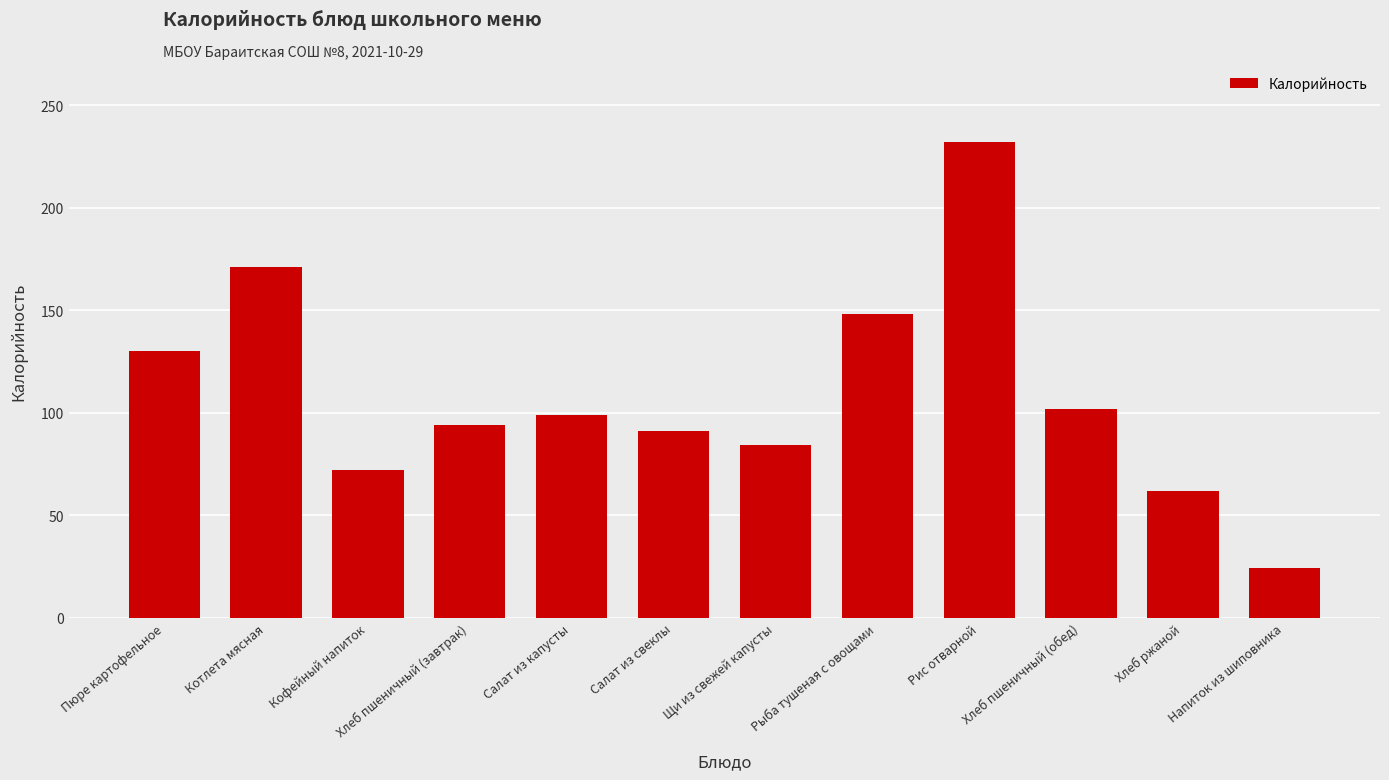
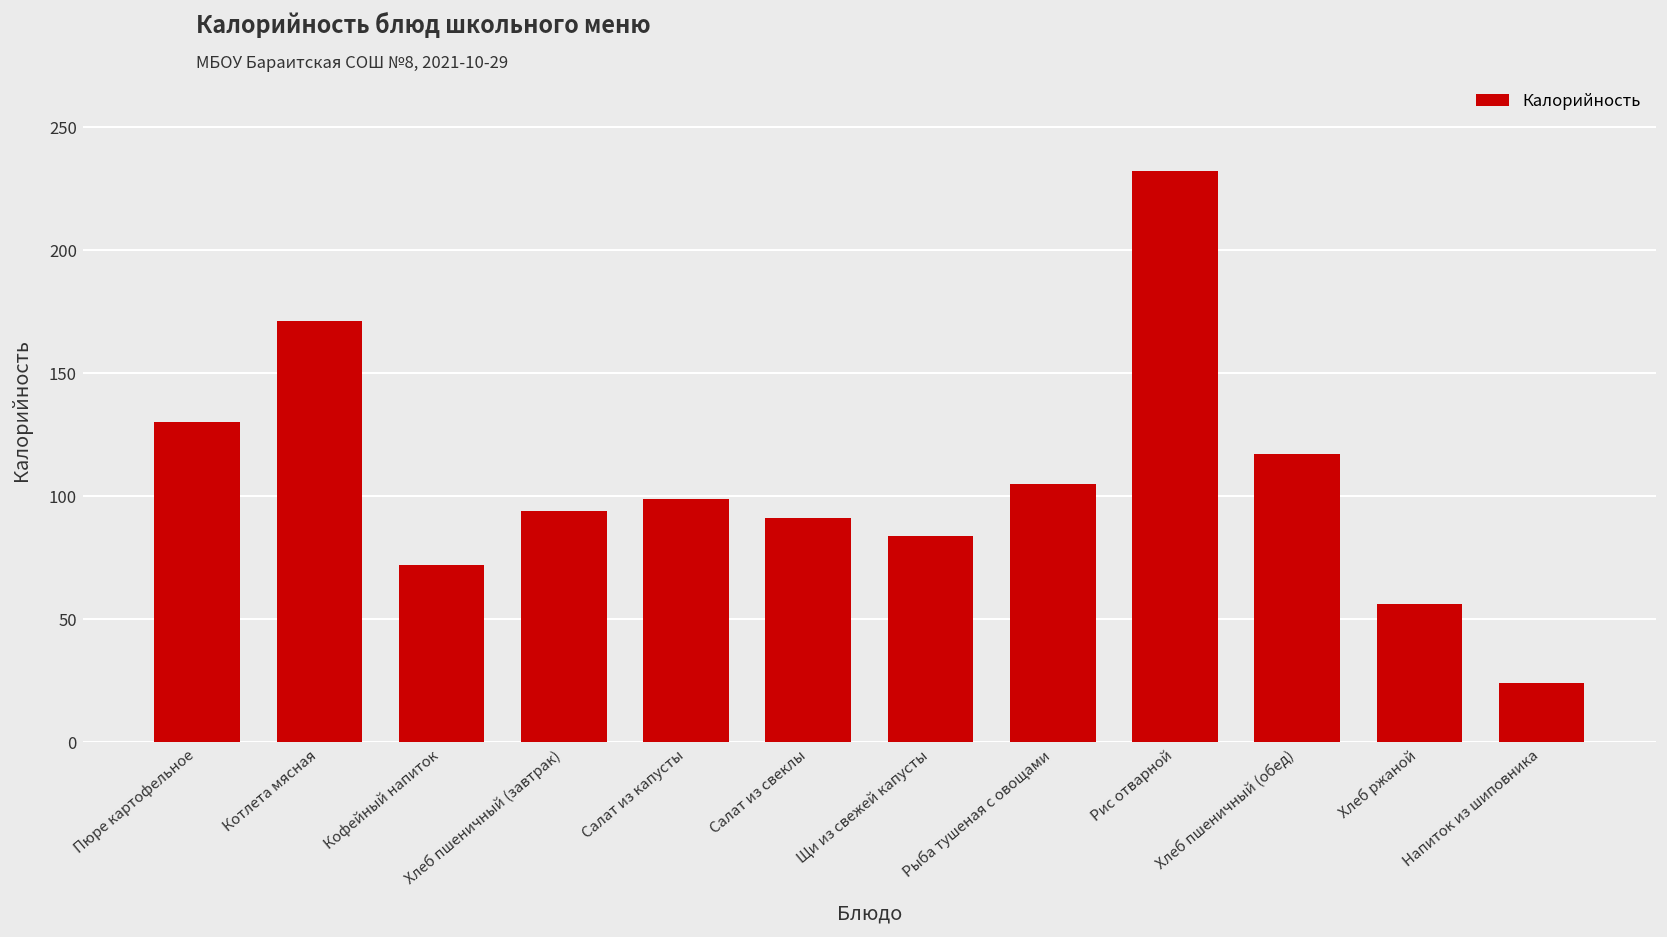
  {
    "Пюре картофельное": 130,
    "Котлета мясная": 171,
    "Кофейный напиток": 72,
    "Хлеб пшеничный (завтрак)": 94,
    "Салат из капусты": 99,
    "Салат из свеклы": 91,
    "Щи из свежей капусты": 84,
-   "Рыба тушеная с овощами": 148,
+   "Рыба тушеная с овощами": 105,
    "Рис отварной": 232,
-   "Хлеб пшеничный (обед)": 102,
-   "Хлеб ржаной": 62,
+   "Хлеб пшеничный (обед)": 117,
+   "Хлеб ржаной": 56,
    "Напиток из шиповника": 24
  }
